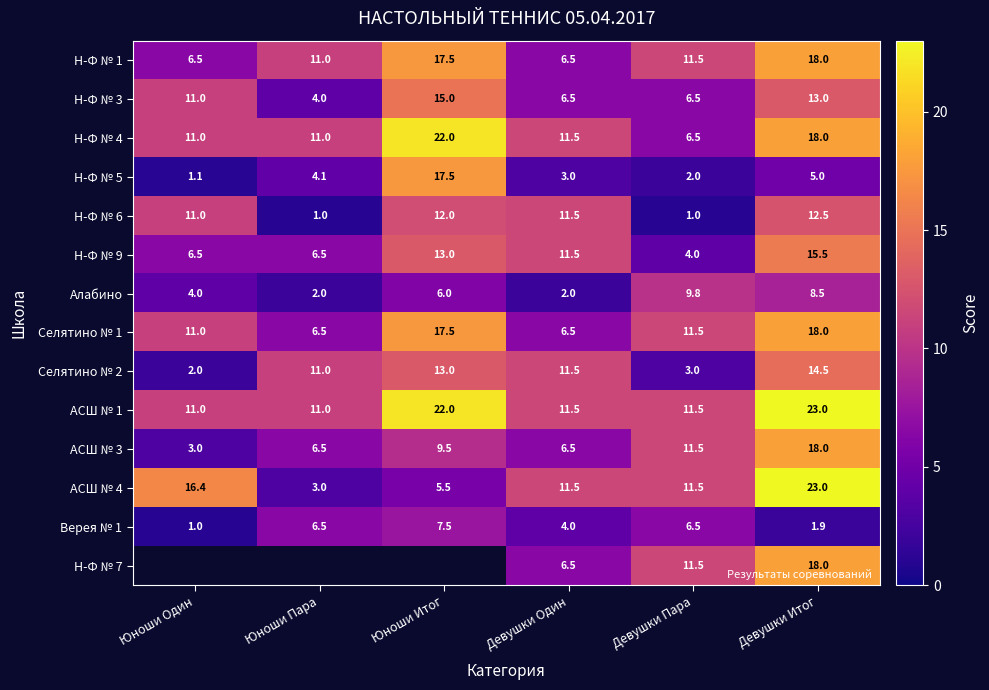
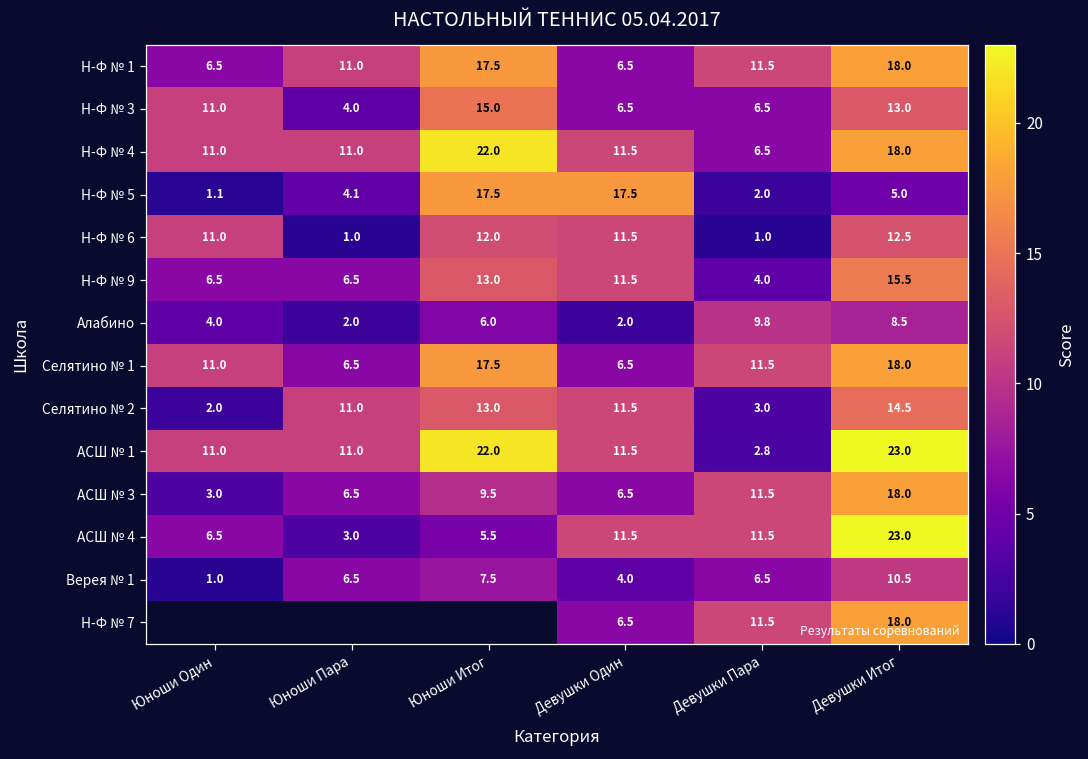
  {
    "Н-Ф № 1": {
      "Юноши Один": 6.5,
      "Юноши Пара": 11.0,
      "Юноши Итог": 17.5,
      "Девушки Один": 6.5,
      "Девушки Пара": 11.5,
      "Девушки Итог": 18.0
    },
    "Н-Ф № 3": {
      "Юноши Один": 11.0,
      "Юноши Пара": 4.0,
      "Юноши Итог": 15.0,
      "Девушки Один": 6.5,
      "Девушки Пара": 6.5,
      "Девушки Итог": 13.0
    },
    "Н-Ф № 4": {
      "Юноши Один": 11.0,
      "Юноши Пара": 11.0,
      "Юноши Итог": 22.0,
      "Девушки Один": 11.5,
      "Девушки Пара": 6.5,
      "Девушки Итог": 18.0
    },
    "Н-Ф № 5": {
      "Юноши Один": 1.1,
      "Юноши Пара": 4.1,
      "Юноши Итог": 17.5,
-     "Девушки Один": 3.0,
+     "Девушки Один": 17.5,
      "Девушки Пара": 2.0,
      "Девушки Итог": 5.0
    },
    "Н-Ф № 6": {
      "Юноши Один": 11.0,
      "Юноши Пара": 1.0,
      "Юноши Итог": 12.0,
      "Девушки Один": 11.5,
      "Девушки Пара": 1.0,
      "Девушки Итог": 12.5
    },
    "Н-Ф № 9": {
      "Юноши Один": 6.5,
      "Юноши Пара": 6.5,
      "Юноши Итог": 13.0,
      "Девушки Один": 11.5,
      "Девушки Пара": 4.0,
      "Девушки Итог": 15.5
    },
    "Алабино": {
      "Юноши Один": 4.0,
      "Юноши Пара": 2.0,
      "Юноши Итог": 6.0,
      "Девушки Один": 2.0,
      "Девушки Пара": 9.8,
      "Девушки Итог": 8.5
    },
    "Селятино № 1": {
      "Юноши Один": 11.0,
      "Юноши Пара": 6.5,
      "Юноши Итог": 17.5,
      "Девушки Один": 6.5,
      "Девушки Пара": 11.5,
      "Девушки Итог": 18.0
    },
    "Селятино № 2": {
      "Юноши Один": 2.0,
      "Юноши Пара": 11.0,
      "Юноши Итог": 13.0,
      "Девушки Один": 11.5,
      "Девушки Пара": 3.0,
      "Девушки Итог": 14.5
    },
    "АСШ № 1": {
      "Юноши Один": 11.0,
      "Юноши Пара": 11.0,
      "Юноши Итог": 22.0,
      "Девушки Один": 11.5,
-     "Девушки Пара": 11.5,
+     "Девушки Пара": 2.8,
      "Девушки Итог": 23.0
    },
    "АСШ № 3": {
      "Юноши Один": 3.0,
      "Юноши Пара": 6.5,
      "Юноши Итог": 9.5,
      "Девушки Один": 6.5,
      "Девушки Пара": 11.5,
      "Девушки Итог": 18.0
    },
    "АСШ № 4": {
-     "Юноши Один": 16.4,
+     "Юноши Один": 6.5,
      "Юноши Пара": 3.0,
      "Юноши Итог": 5.5,
      "Девушки Один": 11.5,
      "Девушки Пара": 11.5,
      "Девушки Итог": 23.0
    },
    "Верея № 1": {
      "Юноши Один": 1.0,
      "Юноши Пара": 6.5,
      "Юноши Итог": 7.5,
      "Девушки Один": 4.0,
      "Девушки Пара": 6.5,
-     "Девушки Итог": 1.9
+     "Девушки Итог": 10.5
    },
    "Н-Ф № 7": {
      "Девушки Один": 6.5,
      "Девушки Пара": 11.5
    }
  }
